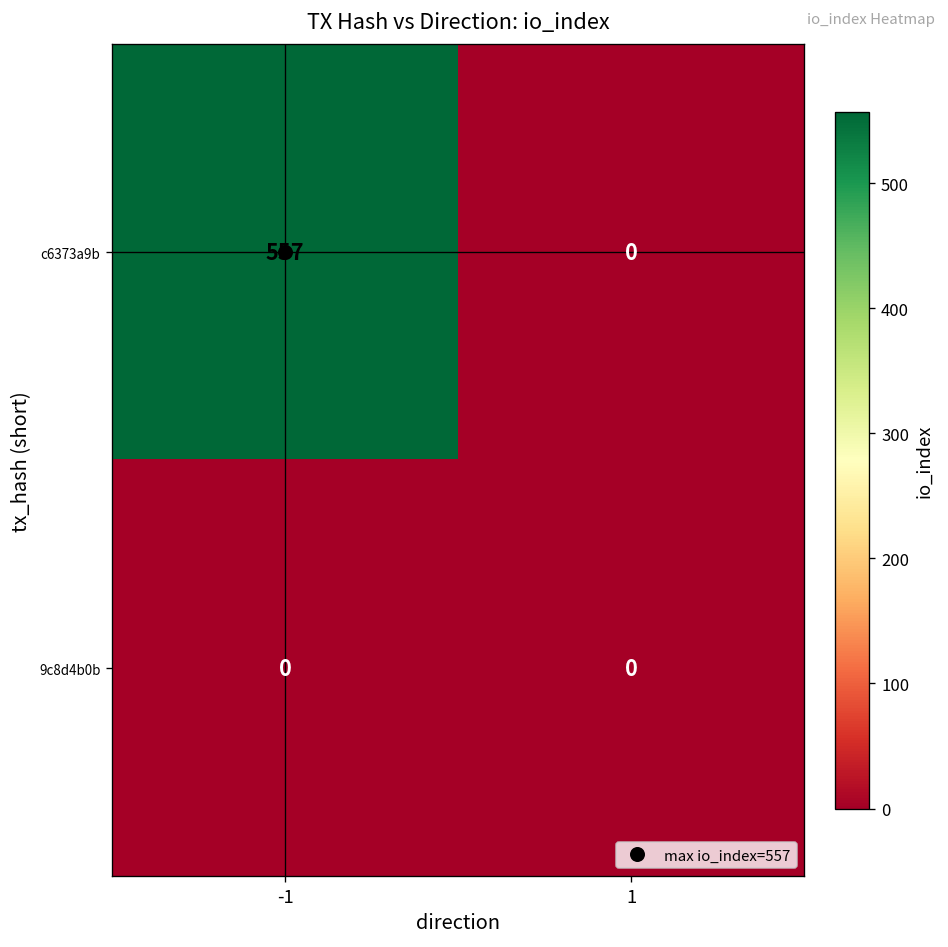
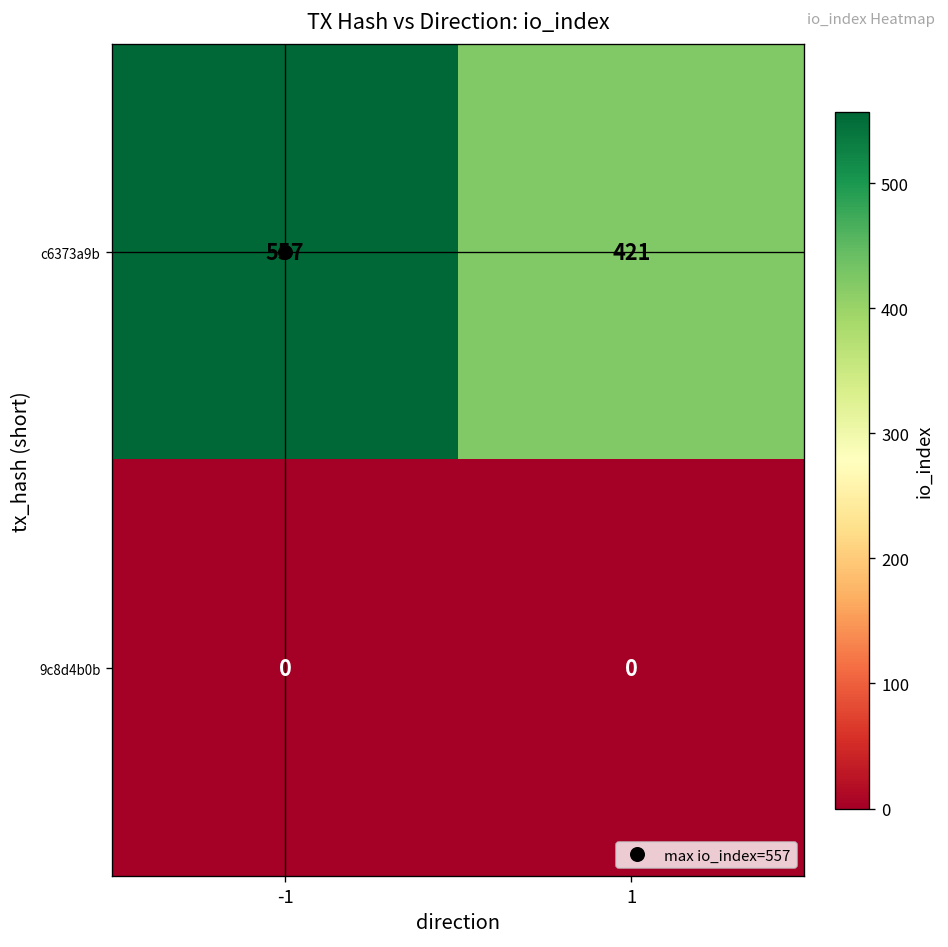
  {
    "c6373a9b": {
-     "1": 0
+     "1": 421
    },
    "9c8d4b0b": {
      "-1": 0,
      "1": 0
    }
  }
